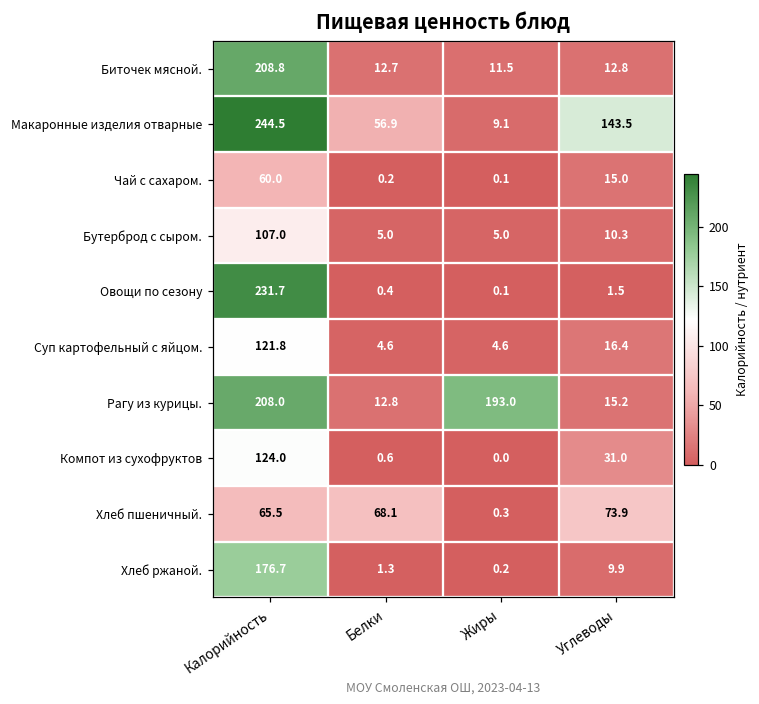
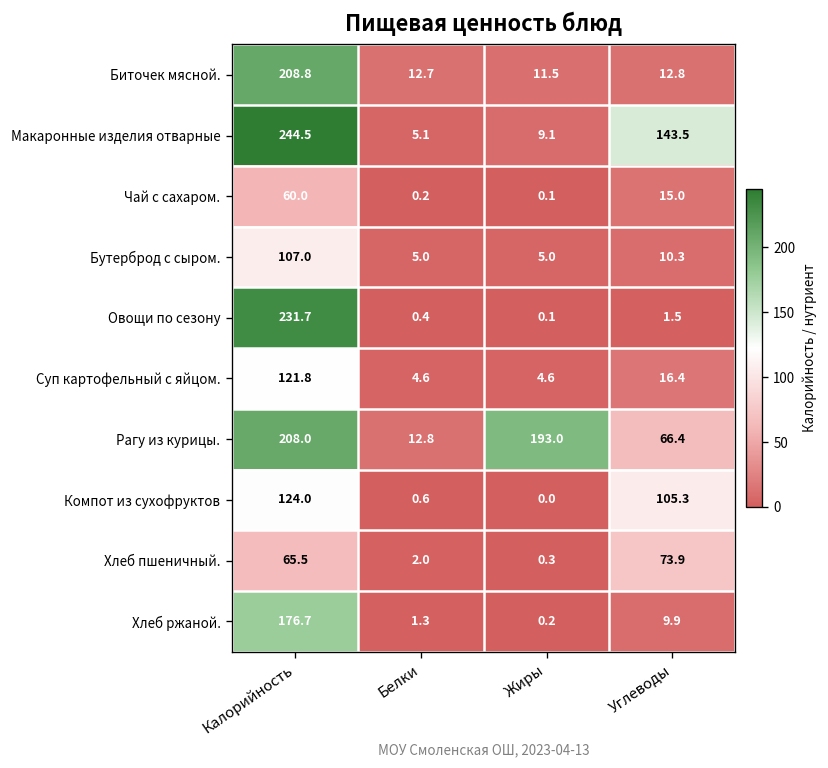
  {
    "Биточек мясной.": {
      "Калорийность": 208.8,
      "Белки": 12.7,
      "Жиры": 11.5,
      "Углеводы": 12.8
    },
    "Макаронные изделия отварные": {
      "Калорийность": 244.5,
-     "Белки": 56.9,
+     "Белки": 5.1,
      "Жиры": 9.1,
      "Углеводы": 143.5
    },
    "Чай с сахаром.": {
      "Калорийность": 60.0,
      "Белки": 0.2,
      "Жиры": 0.1,
      "Углеводы": 15.0
    },
    "Бутерброд с сыром.": {
      "Калорийность": 107.0,
      "Белки": 5.0,
      "Жиры": 5.0,
      "Углеводы": 10.3
    },
    "Овощи по сезону": {
      "Калорийность": 231.7,
      "Белки": 0.4,
      "Жиры": 0.1,
      "Углеводы": 1.5
    },
    "Суп картофельный с яйцом.": {
      "Калорийность": 121.8,
      "Белки": 4.6,
      "Жиры": 4.6,
      "Углеводы": 16.4
    },
    "Рагу из курицы.": {
      "Калорийность": 208.0,
      "Белки": 12.8,
      "Жиры": 193.0,
-     "Углеводы": 15.2
+     "Углеводы": 66.4
    },
    "Компот из сухофруктов": {
      "Калорийность": 124.0,
      "Белки": 0.6,
      "Жиры": 0.0,
-     "Углеводы": 31.0
+     "Углеводы": 105.3
    },
    "Хлеб пшеничный.": {
      "Калорийность": 65.5,
-     "Белки": 68.1,
+     "Белки": 2.0,
      "Жиры": 0.3,
      "Углеводы": 73.9
    },
    "Хлеб ржаной.": {
      "Калорийность": 176.7,
      "Белки": 1.3,
      "Жиры": 0.2,
      "Углеводы": 9.9
    }
  }
